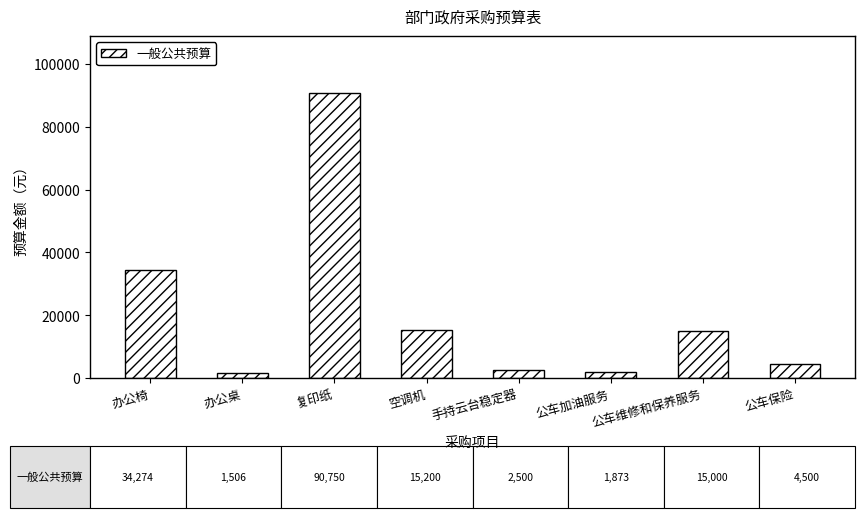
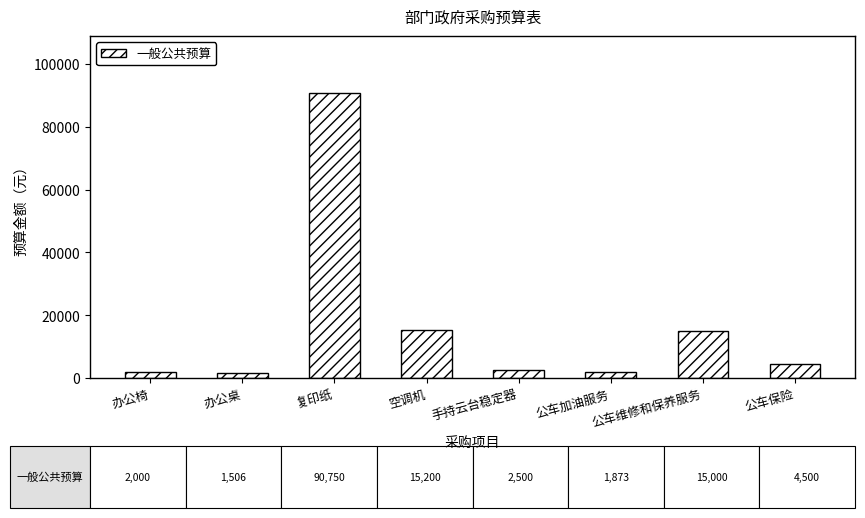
  {
-   "办公椅": "34,274"
+   "办公椅": "2,000"
  }
